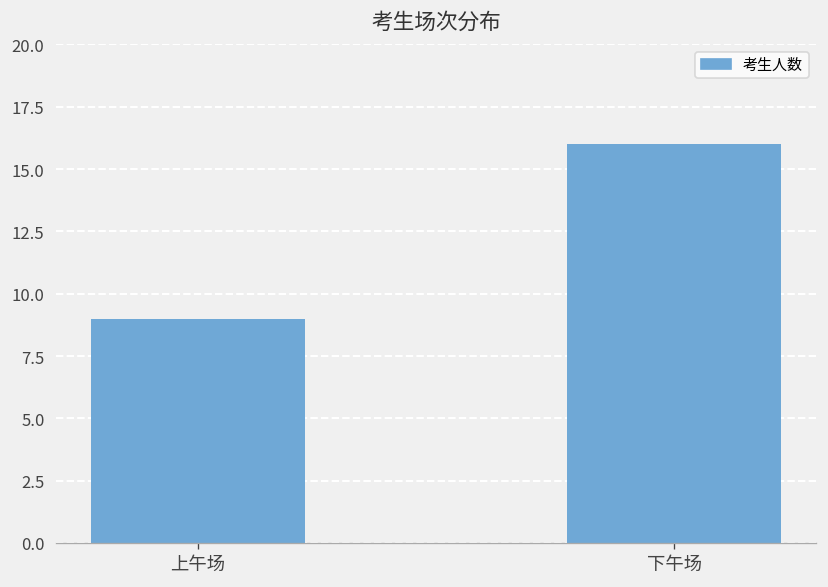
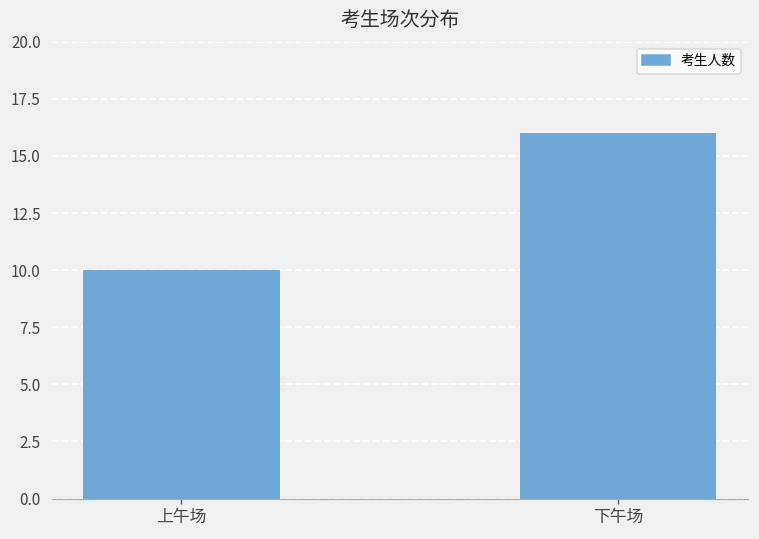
  {
-   "上午场": 9,
+   "上午场": 10,
    "下午场": 16
  }
